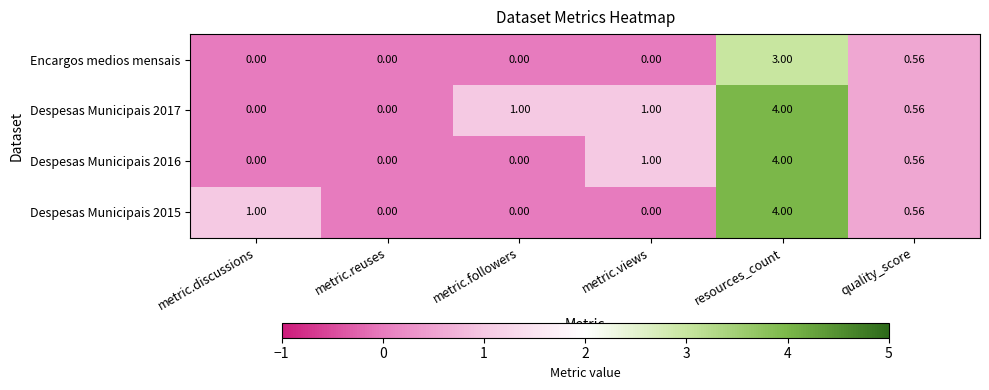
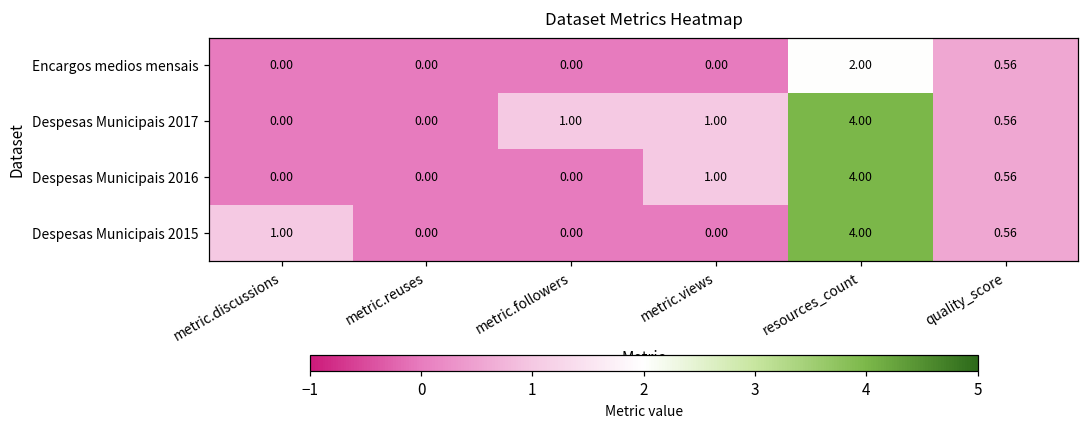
  {
    "Encargos medios mensais": {
      "metric.discussions": 0.00,
      "metric.reuses": 0.00,
      "metric.followers": 0.00,
      "metric.views": 0.00,
-     "resources_count": 3.00,
+     "resources_count": 2.00,
      "quality_score": 0.56
    },
    "Despesas Municipais 2017": {
      "metric.discussions": 0.00,
      "metric.reuses": 0.00,
      "metric.followers": 1.00,
      "metric.views": 1.00,
      "resources_count": 4.00,
      "quality_score": 0.56
    },
    "Despesas Municipais 2016": {
      "metric.discussions": 0.00,
      "metric.reuses": 0.00,
      "metric.followers": 0.00,
      "metric.views": 1.00,
      "resources_count": 4.00,
      "quality_score": 0.56
    },
    "Despesas Municipais 2015": {
      "metric.discussions": 1.00,
      "metric.reuses": 0.00,
      "metric.followers": 0.00,
      "metric.views": 0.00,
      "resources_count": 4.00,
      "quality_score": 0.56
    }
  }
